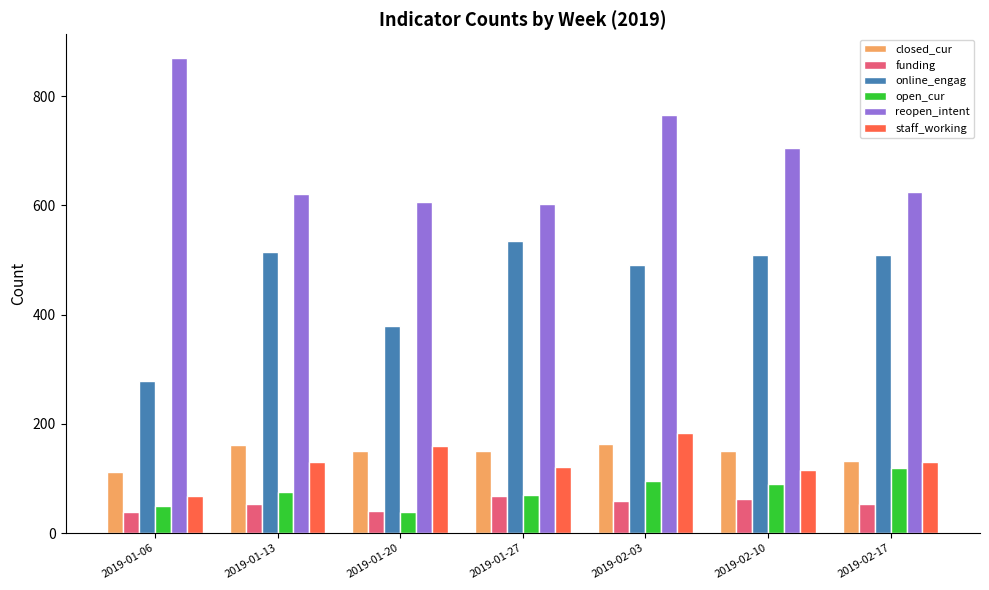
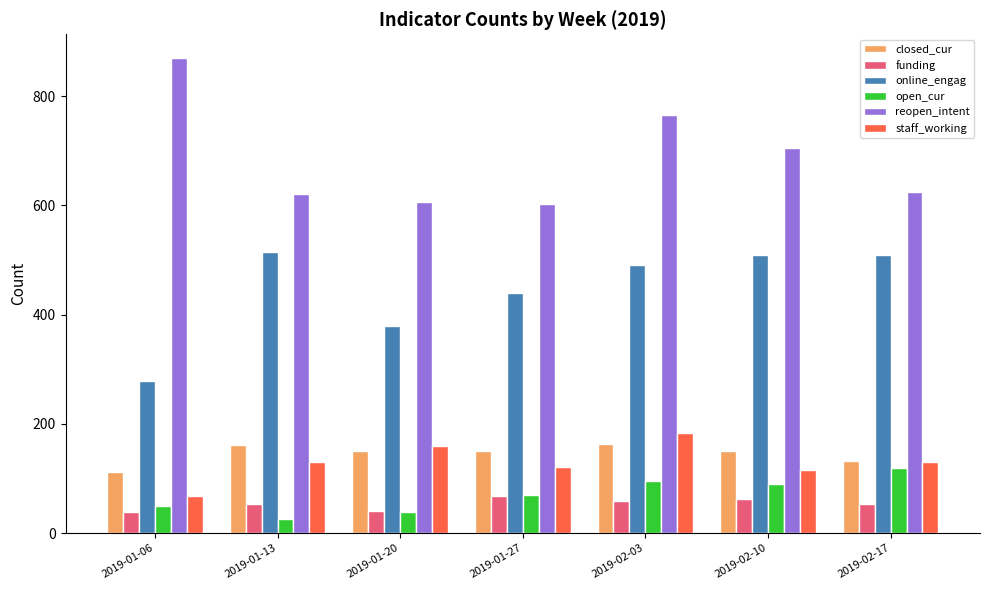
  {
    "closed_cur": {
      "2019-01-06": 110,
      "2019-01-13": 160,
      "2019-01-20": 150,
      "2019-01-27": 150,
      "2019-02-03": 160,
      "2019-02-10": 150,
      "2019-02-17": 130
    },
    "online_engag": {
      "2019-01-06": 280,
      "2019-01-13": 520,
      "2019-01-20": 380,
-     "2019-01-27": 540,
+     "2019-01-27": 440,
      "2019-02-03": 490,
      "2019-02-10": 510,
      "2019-02-17": 510
    },
    "open_cur": {
      "2019-01-06": 50,
-     "2019-01-13": 80,
+     "2019-01-13": 30,
      "2019-01-20": 40,
      "2019-01-27": 70,
      "2019-02-03": 100,
      "2019-02-10": 90,
      "2019-02-17": 120
    },
    "reopen_intent": {
      "2019-01-06": 870,
      "2019-01-13": 620,
      "2019-01-20": 610,
      "2019-01-27": 600,
      "2019-02-03": 770,
      "2019-02-10": 710,
      "2019-02-17": 620
    }
  }
